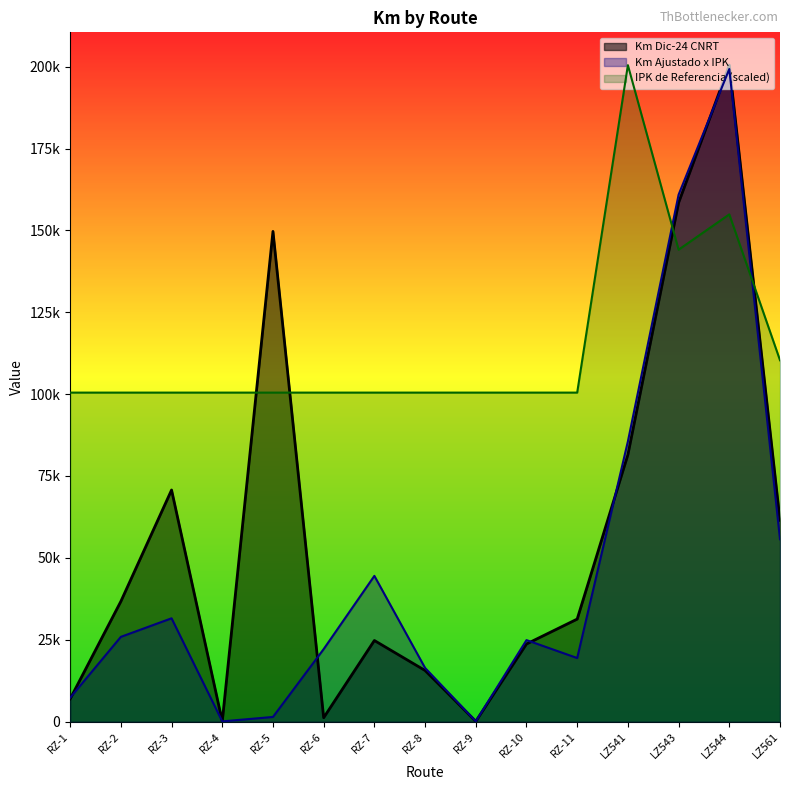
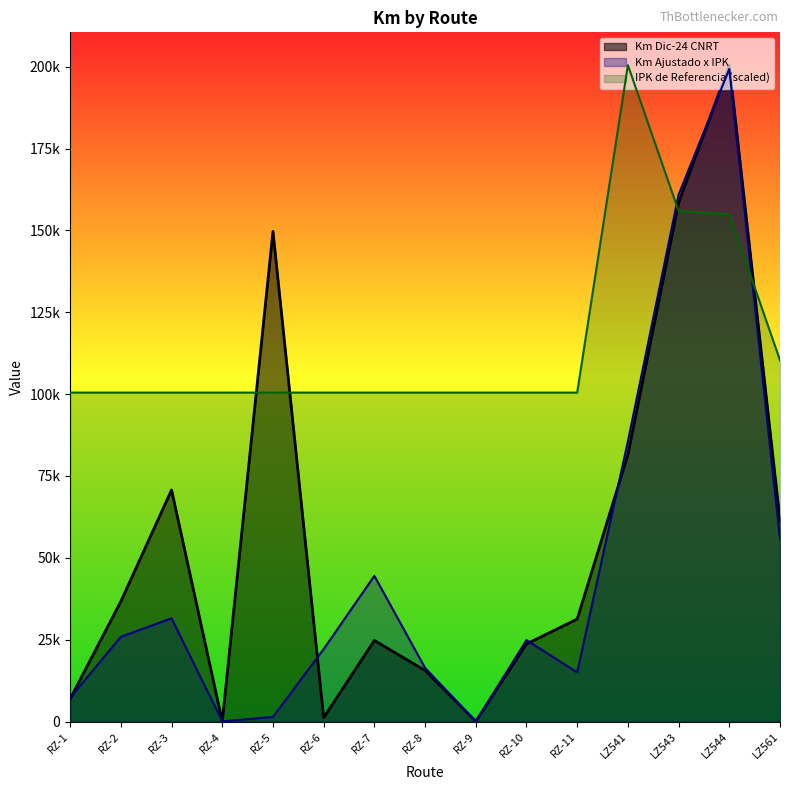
  {
    "Km Dic-24 CNRT": {
      "RZ-2": 37000,
      "RZ-3": 71000,
      "RZ-5": 150000,
      "RZ-6": 1000,
      "RZ-7": 25000,
      "RZ-8": 16000,
      "RZ-10": 24000,
      "RZ-11": 31000,
      "LZ541": 81000,
      "LZ543": 158000,
      "LZ561": 61000
    },
    "Km Ajustado x IPK": {
      "RZ-2": 26000,
      "RZ-3": 32000,
      "RZ-5": 1000,
      "RZ-6": 22000,
      "RZ-7": 44000,
      "RZ-8": 16000,
      "RZ-10": 25000,
-     "RZ-11": 19000,
+     "RZ-11": 15000,
      "LZ541": 86000,
      "LZ543": 161000,
      "LZ561": 56000
    },
    "IPK de Referencia (scaled)": {
      "RZ-1": 100000,
      "RZ-2": 100000,
      "RZ-3": 100000,
      "RZ-4": 100000,
      "RZ-5": 100000,
      "RZ-6": 100000,
      "RZ-7": 100000,
      "RZ-8": 100000,
      "RZ-9": 100000,
      "RZ-10": 100000,
      "RZ-11": 100000,
-     "LZ543": 144000,
+     "LZ543": 156000,
      "LZ544": 155000,
      "LZ561": 110000
    }
  }
